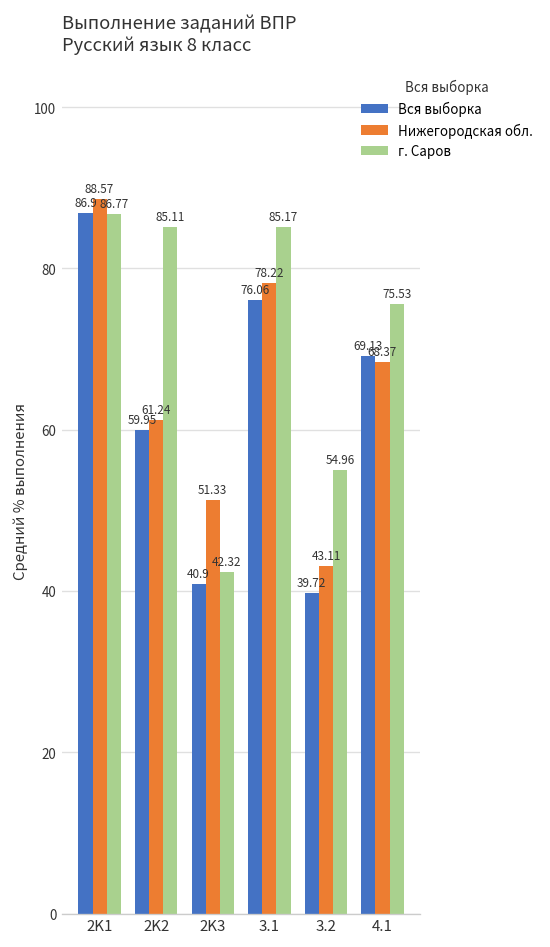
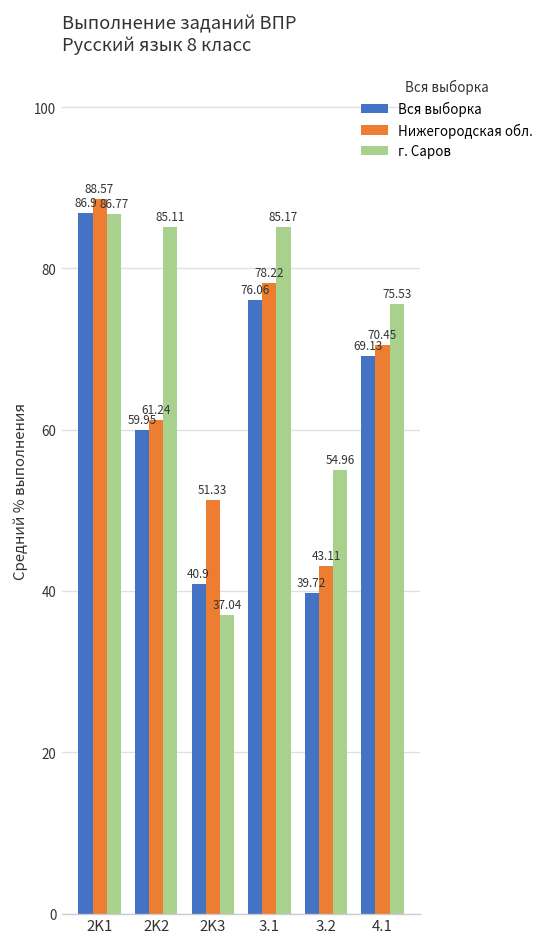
  {
    "Вся выборка": {
      "2K1": 86.9,
      "2K2": 59.95,
      "2K3": 40.9,
      "3.1": 76.06,
      "3.2": 39.72,
      "4.1": 69.13
    },
    "Нижегородская обл.": {
      "2K1": 88.57,
      "2K2": 61.24,
      "2K3": 51.33,
      "3.1": 78.22,
      "3.2": 43.11,
-     "4.1": 68.37
+     "4.1": 70.45
    },
    "г. Саров": {
      "2K1": 86.77,
      "2K2": 85.11,
-     "2K3": 42.32,
+     "2K3": 37.04,
      "3.1": 85.17,
      "3.2": 54.96,
      "4.1": 75.53
    }
  }
